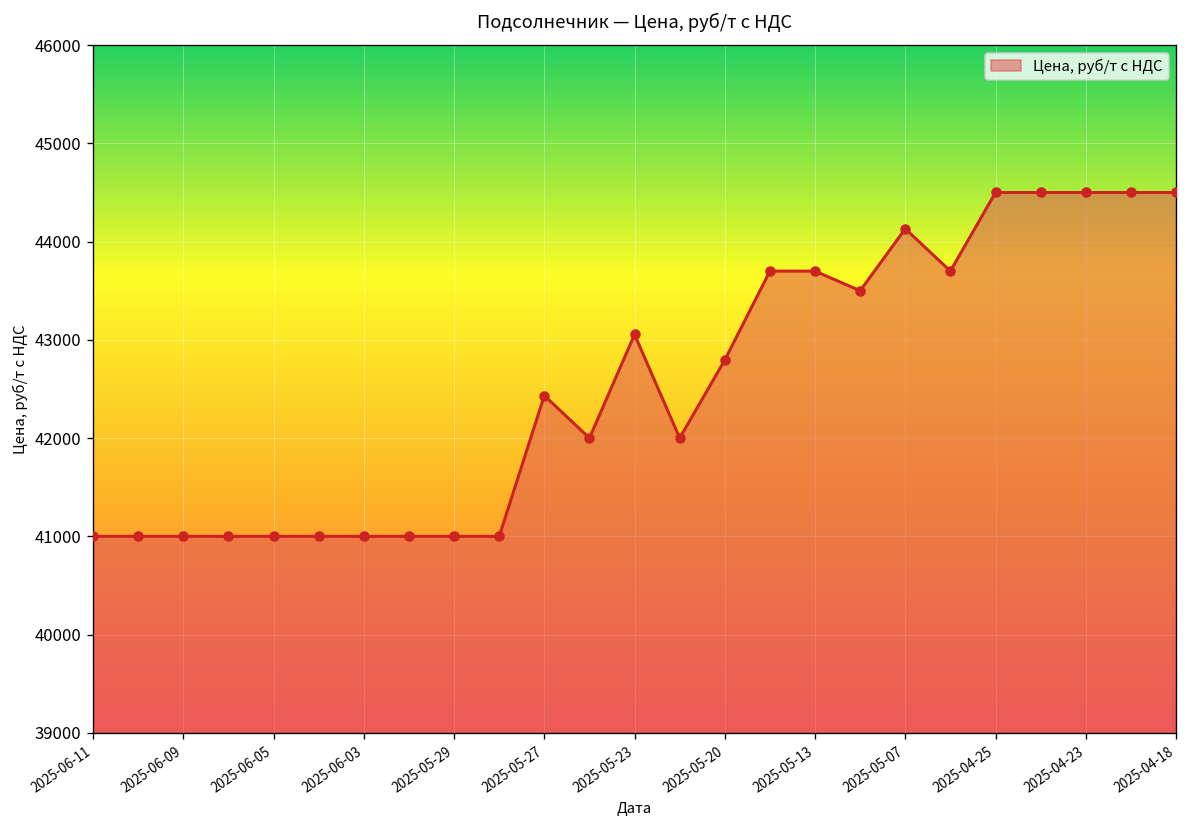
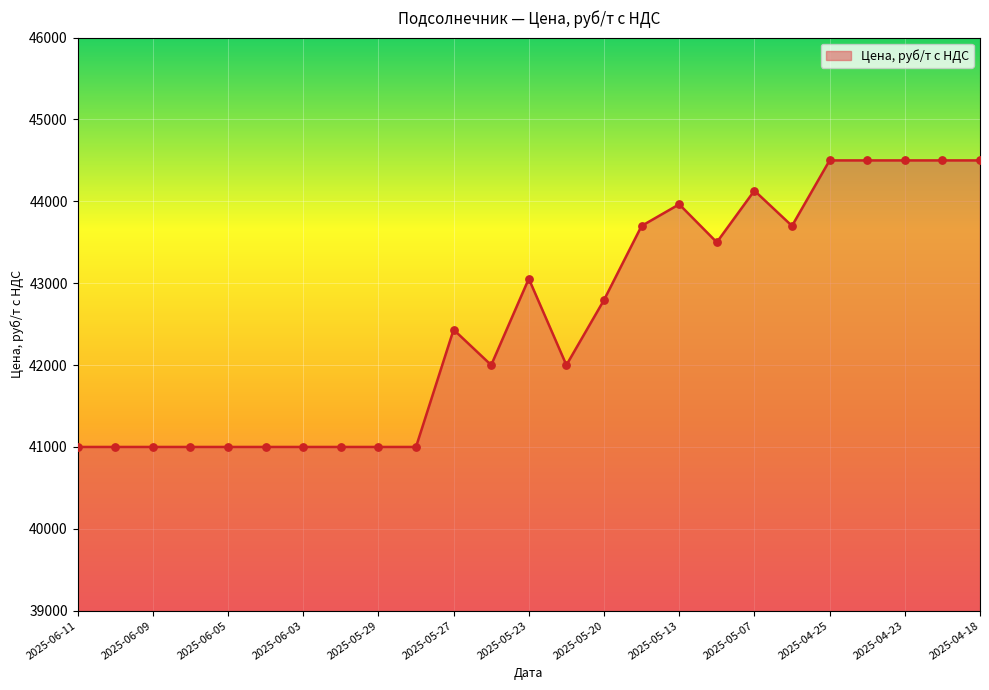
  {
    "2025-06-11": 41000,
    "2025-06-09": 41000,
    "2025-06-05": 41000,
    "2025-06-03": 41000,
    "2025-05-29": 41000,
    "2025-05-27": 42400,
    "2025-05-23": 43100,
    "2025-05-20": 42800,
-   "2025-05-13": 43700,
+   "2025-05-13": 44000,
    "2025-05-07": 44100,
    "2025-04-25": 44500,
    "2025-04-23": 44500,
    "2025-04-18": 44500
  }
